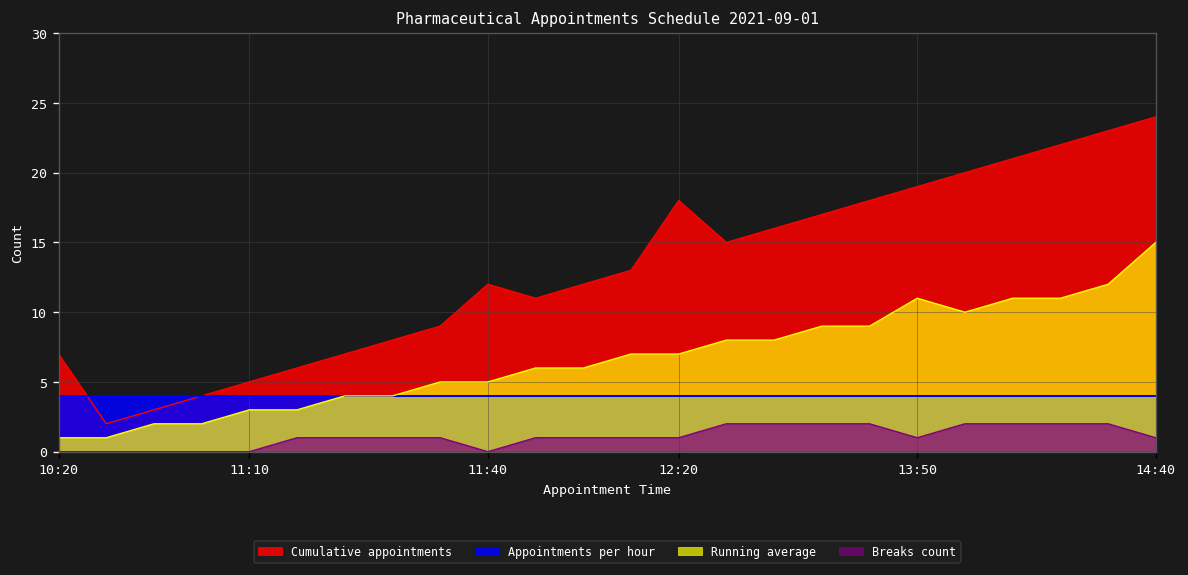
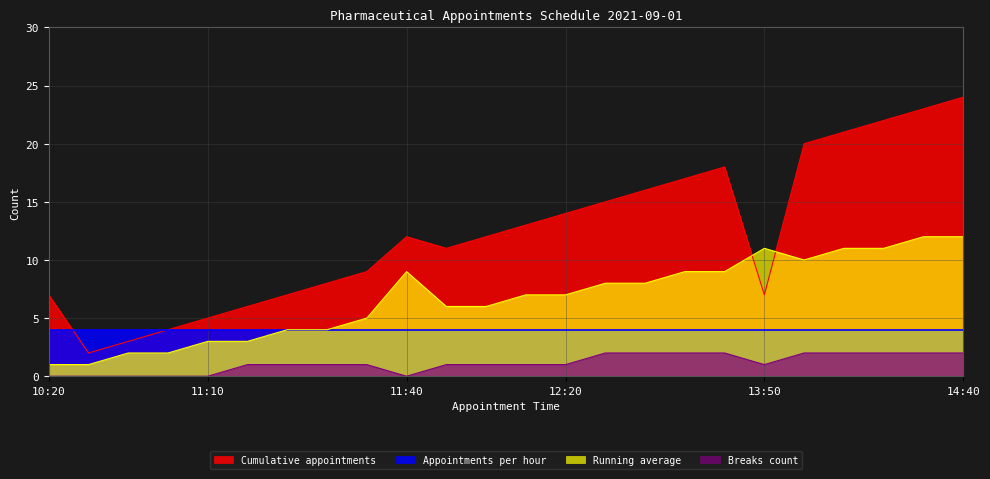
  {
    "Cumulative appointments": {
      "10:20": 7,
      "11:40": 12,
-     "12:20": 18,
-     "13:50": 19,
+     "12:20": 14,
+     "13:50": 7,
      "14:40": 24
    },
    "Appointments per hour": {
      "10:20": 4,
      "11:40": 4,
      "12:20": 4,
      "13:50": 4,
      "14:40": 4
    },
    "Running average": {
      "10:20": 1,
-     "11:40": 5,
+     "11:40": 9,
      "12:20": 7,
      "13:50": 11,
-     "14:40": 15
+     "14:40": 12
    },
    "Breaks count": {
      "10:20": 0,
      "11:40": 0,
      "12:20": 1,
      "13:50": 1,
-     "14:40": 1
+     "14:40": 2
    }
  }
